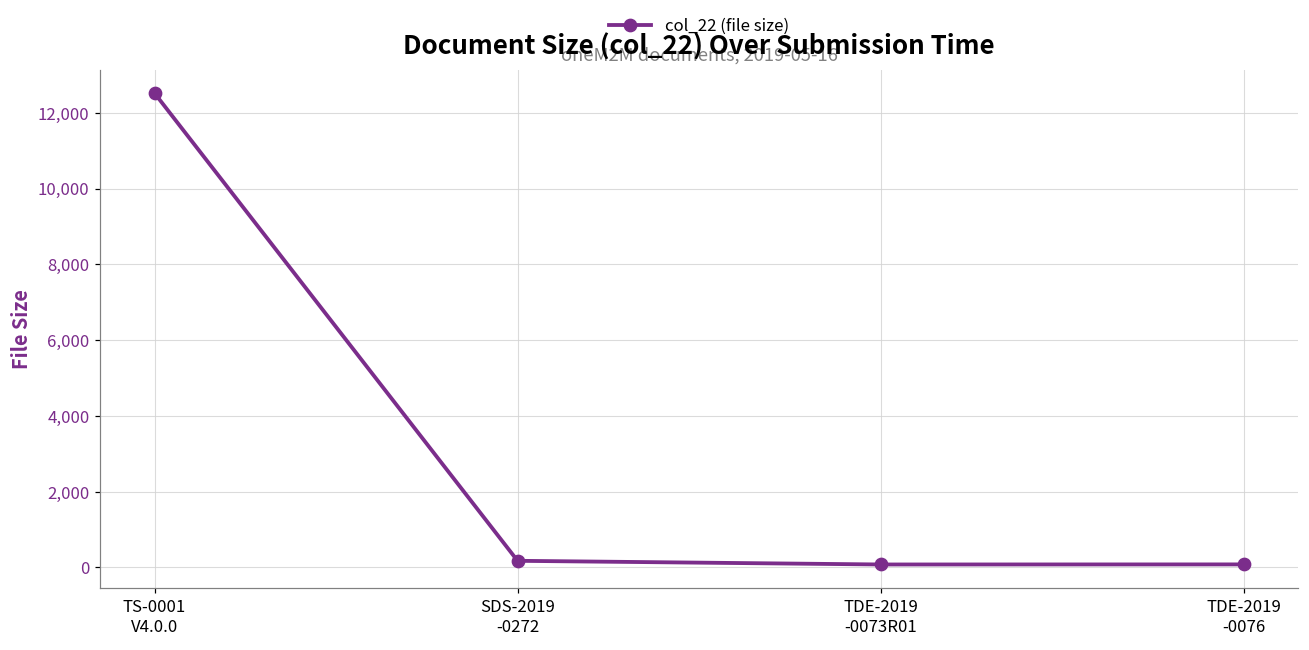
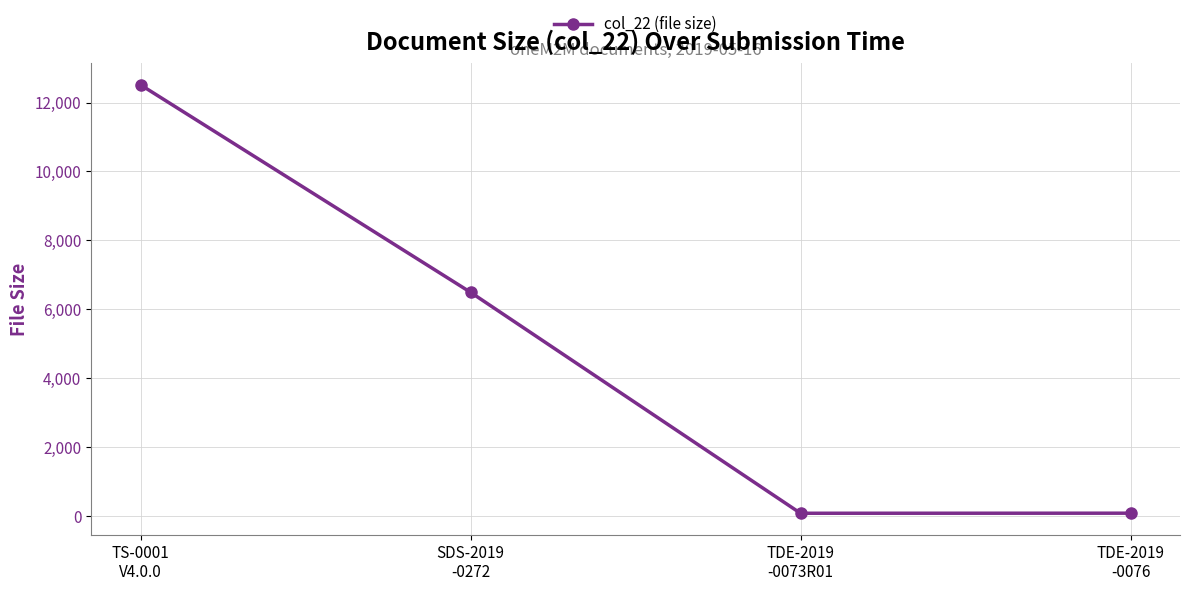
  {
    "TS-0001 V4.0.0": "12,500",
-   "SDS-2019 -0272": "200",
+   "SDS-2019 -0272": "6,500",
    "TDE-2019 -0073R01": "100",
    "TDE-2019 -0076": "100"
  }
